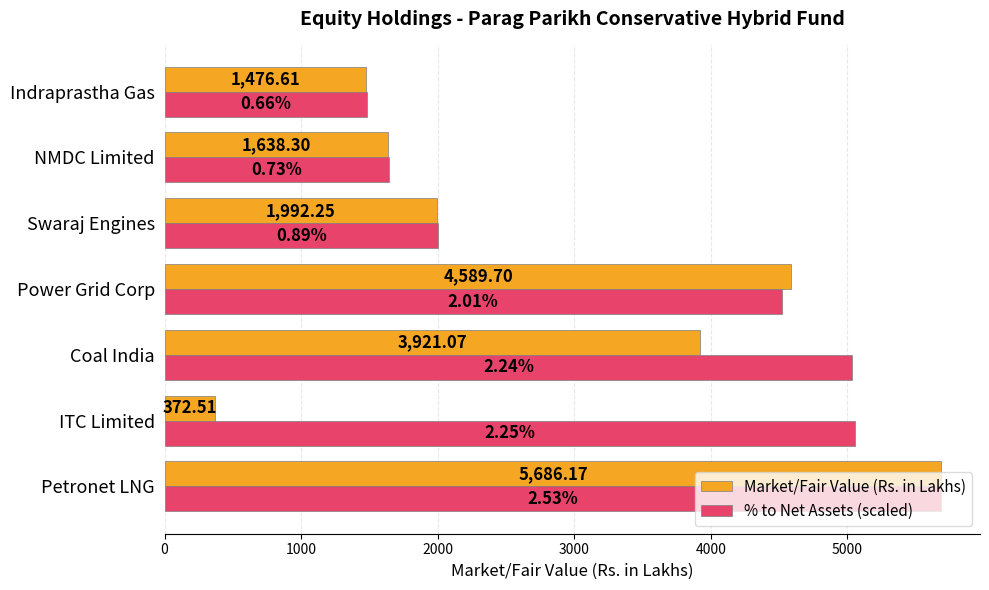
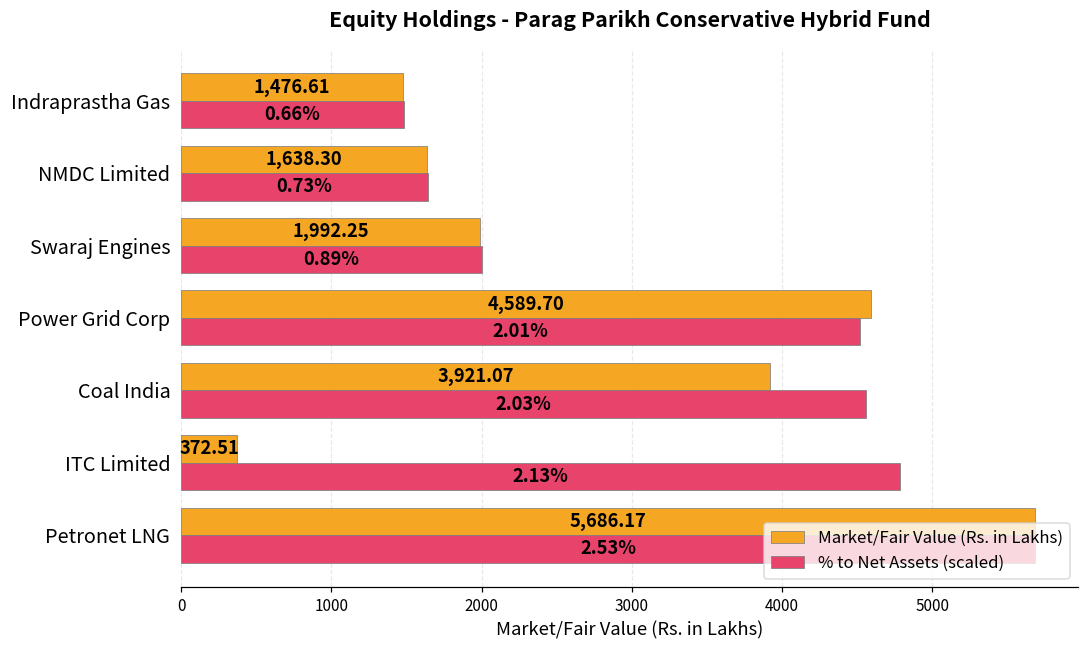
  {
    "Market/Fair Value (Rs. in Lakhs)": {
      "Indraprastha Gas": "1,476.61",
      "NMDC Limited": "1,638.30",
      "Swaraj Engines": "1,992.25",
      "Power Grid Corp": "4,589.70",
      "Coal India": "3,921.07",
      "ITC Limited": "372.51"
    },
    "% to Net Assets (scaled)": {
-     "Coal India": "2.24%",
-     "ITC Limited": "2.25%"
+     "Coal India": "2.03%",
+     "ITC Limited": "2.13%"
    }
  }
